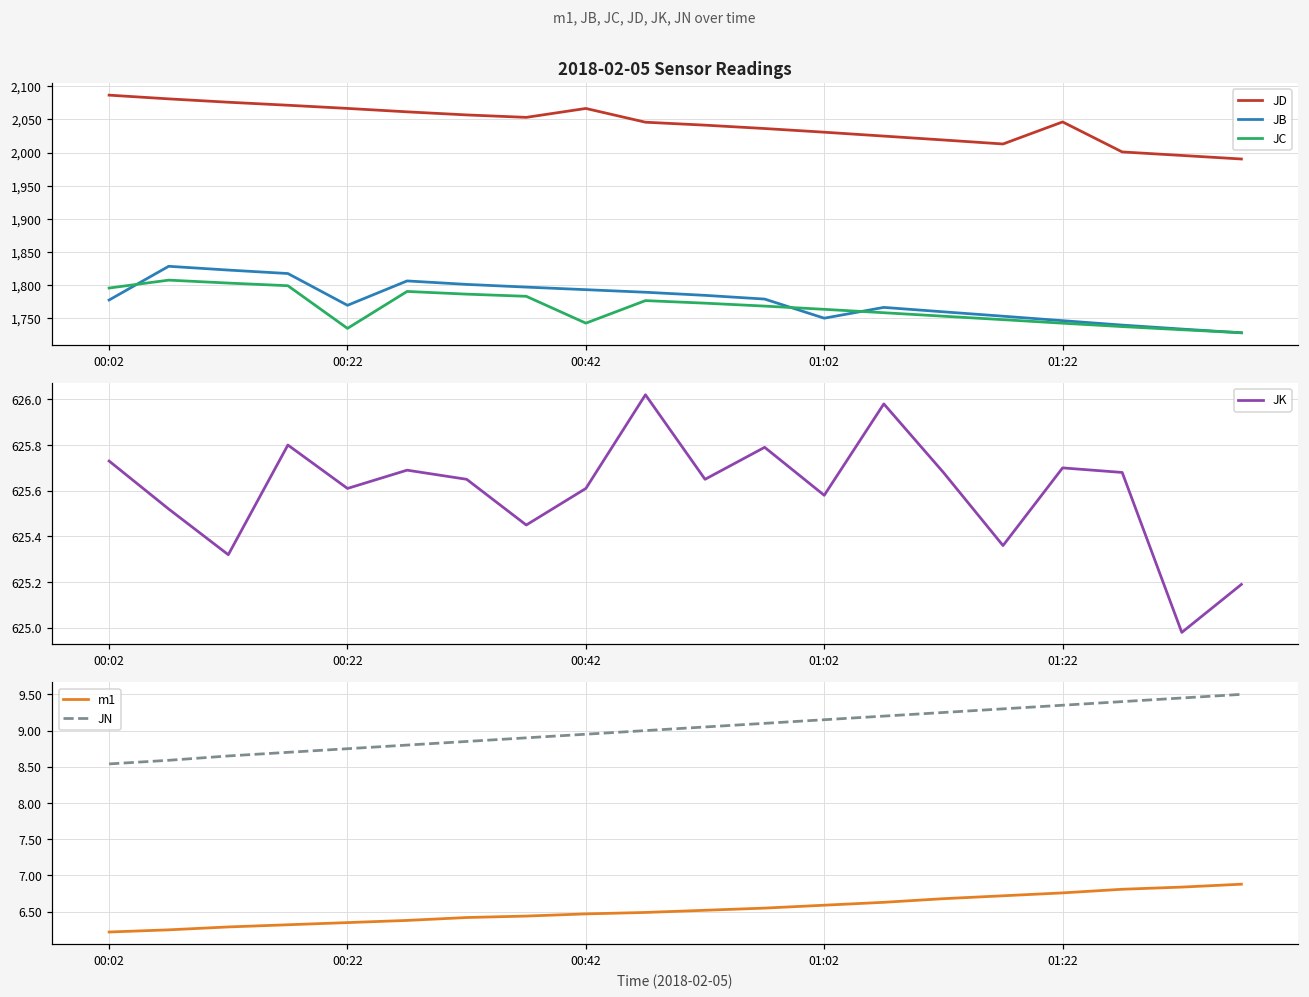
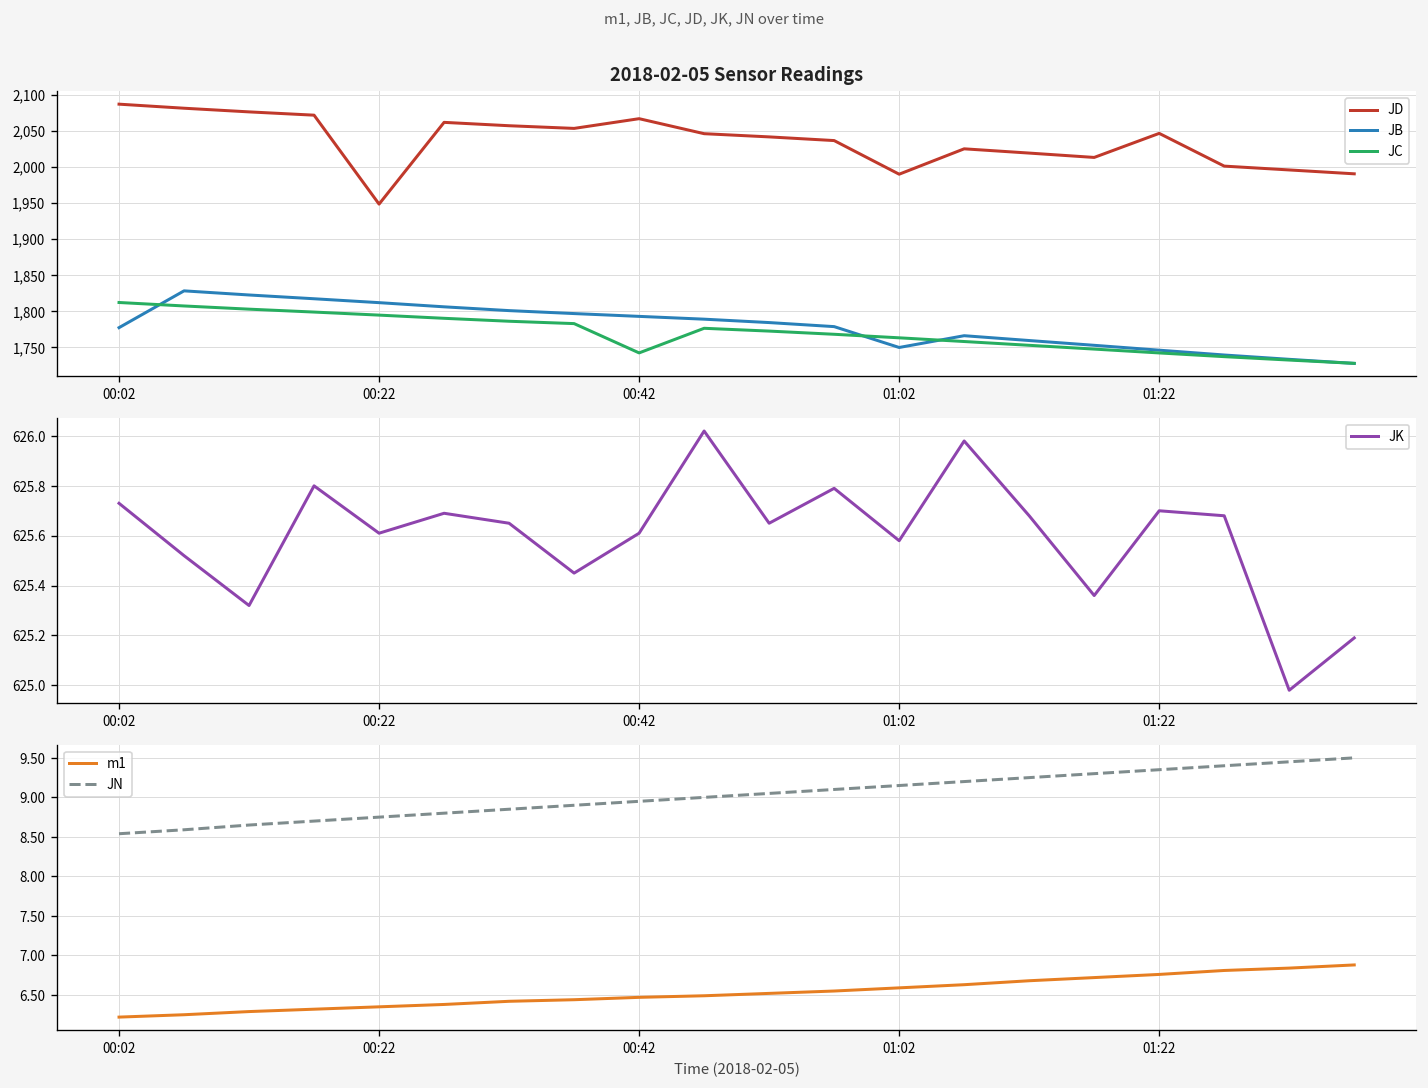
  {
    "2018-02-05 Sensor Readings": {
      "JD": {
        "00:02": "2,090",
-       "00:22": "2,070",
+       "00:22": "1,950",
        "00:42": "2,070",
-       "01:02": "2,030",
+       "01:02": "1,990",
        "01:22": "2,050"
      },
      "JB": {
        "00:02": "1,780",
-       "00:22": "1,770",
+       "00:22": "1,810",
        "00:42": "1,790",
        "01:02": "1,750"
      },
      "JC": {
-       "00:02": "1,800",
-       "00:22": "1,730",
+       "00:02": "1,810",
+       "00:22": "1,790",
        "00:42": "1,740",
        "01:02": "1,760"
      }
    }
  }
